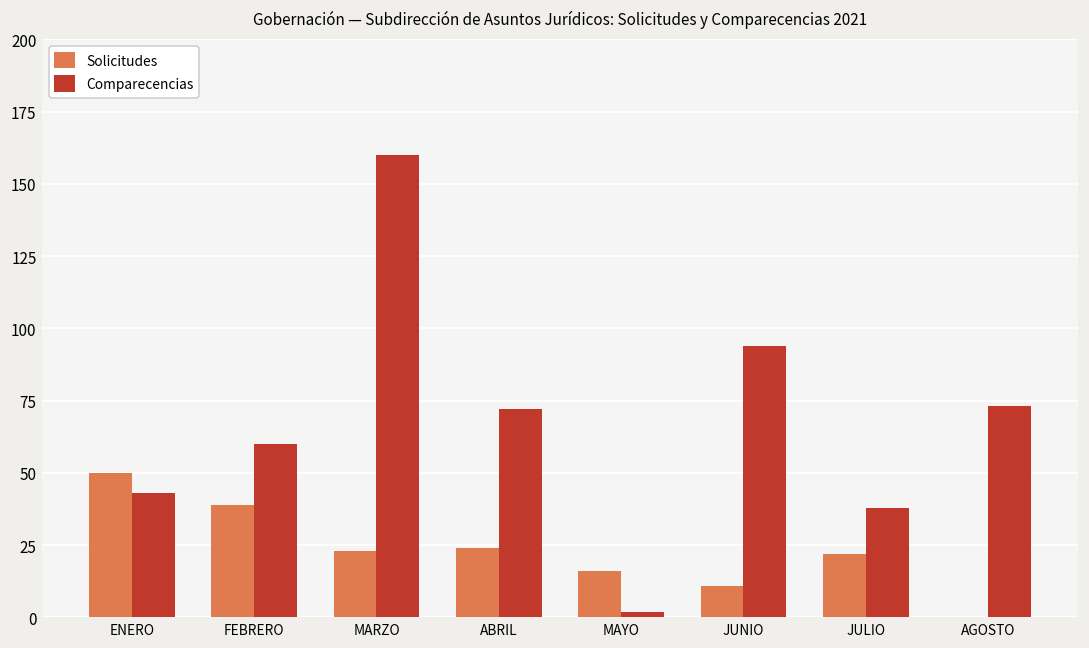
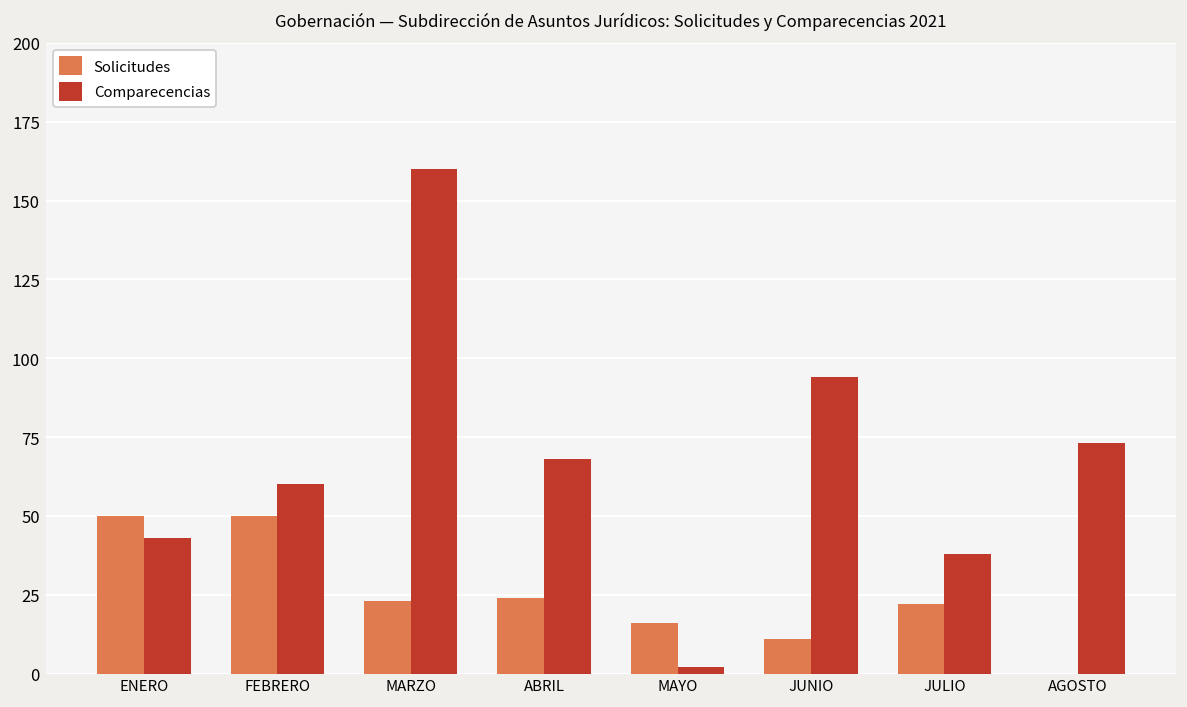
  {
    "Solicitudes": {
      "ENERO": 50,
-     "FEBRERO": 39,
+     "FEBRERO": 50,
      "MARZO": 23,
      "ABRIL": 24,
      "MAYO": 16,
      "JUNIO": 11,
      "JULIO": 22,
      "AGOSTO": 0
    },
    "Comparecencias": {
      "ENERO": 43,
      "FEBRERO": 60,
      "MARZO": 160,
-     "ABRIL": 72,
+     "ABRIL": 68,
      "MAYO": 2,
      "JUNIO": 94,
      "JULIO": 38,
      "AGOSTO": 73
    }
  }
